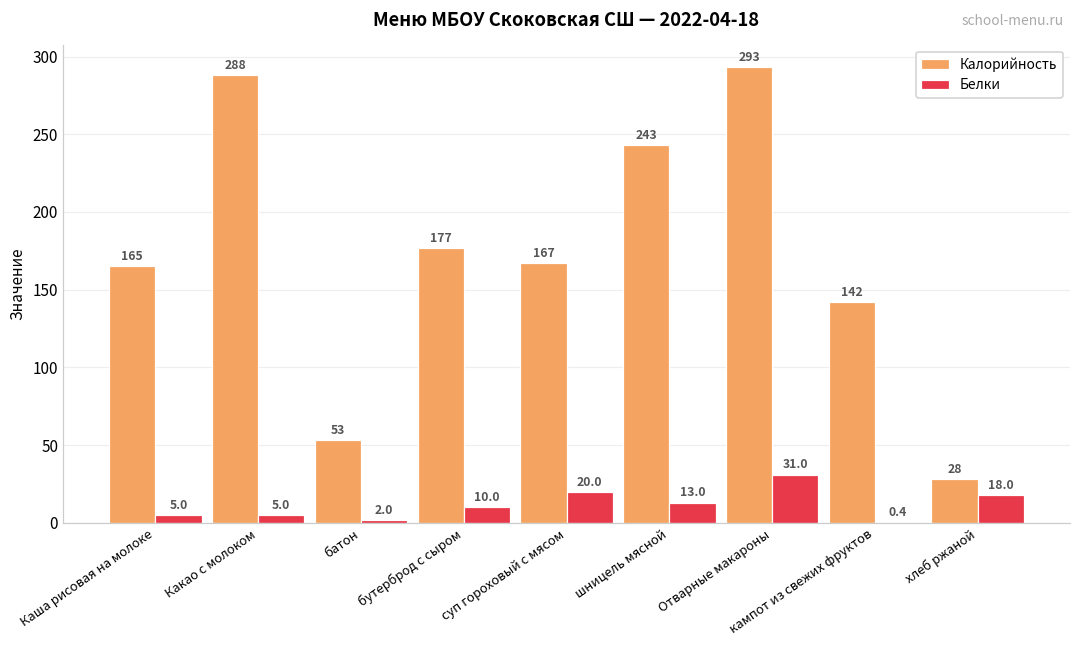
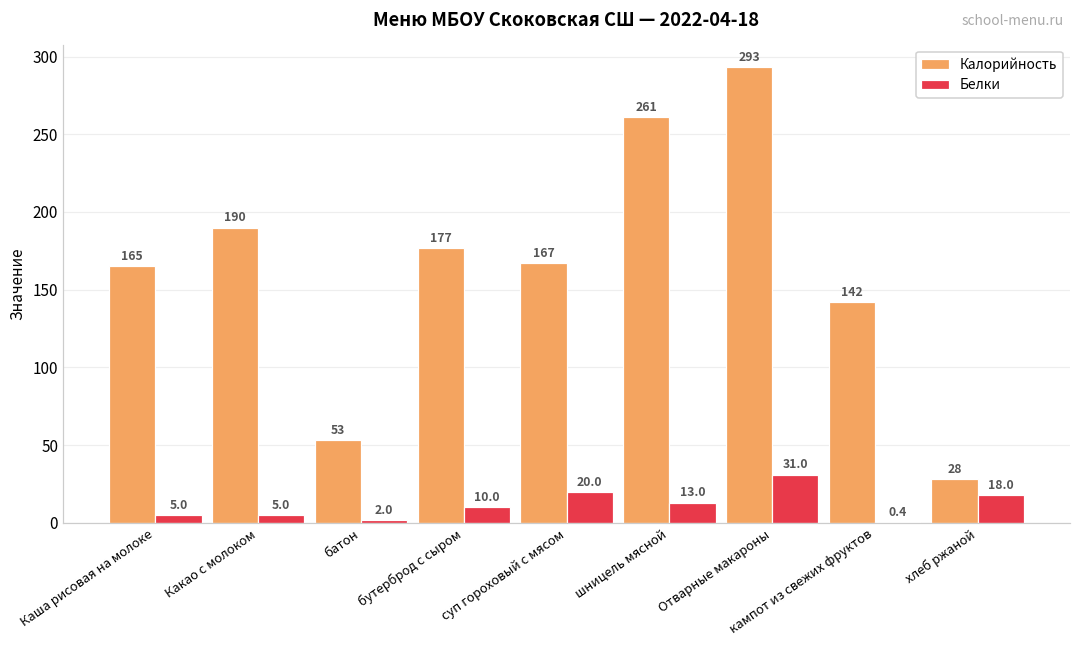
  {
    "Калорийность": {
      "Каша рисовая на молоке": 165,
-     "Какао с молоком": 288,
+     "Какао с молоком": 190,
      "батон": 53,
      "бутерброд с сыром": 177,
      "суп гороховый с мясом": 167,
-     "шницель мясной": 243,
+     "шницель мясной": 261,
      "Отварные макароны": 293,
      "кампот из свежих фруктов": 142,
      "хлеб ржаной": 28
    },
    "Белки": {
      "Каша рисовая на молоке": 5.0,
      "Какао с молоком": 5.0,
      "батон": 2.0,
      "бутерброд с сыром": 10.0,
      "суп гороховый с мясом": 20.0,
      "шницель мясной": 13.0,
      "Отварные макароны": 31.0,
      "кампот из свежих фруктов": 0.4,
      "хлеб ржаной": 18.0
    }
  }
